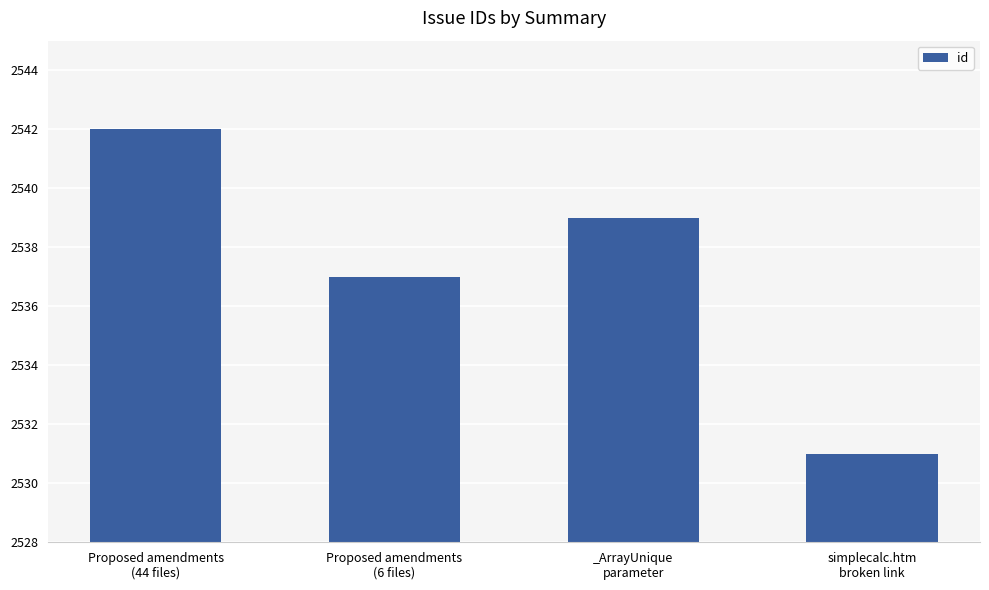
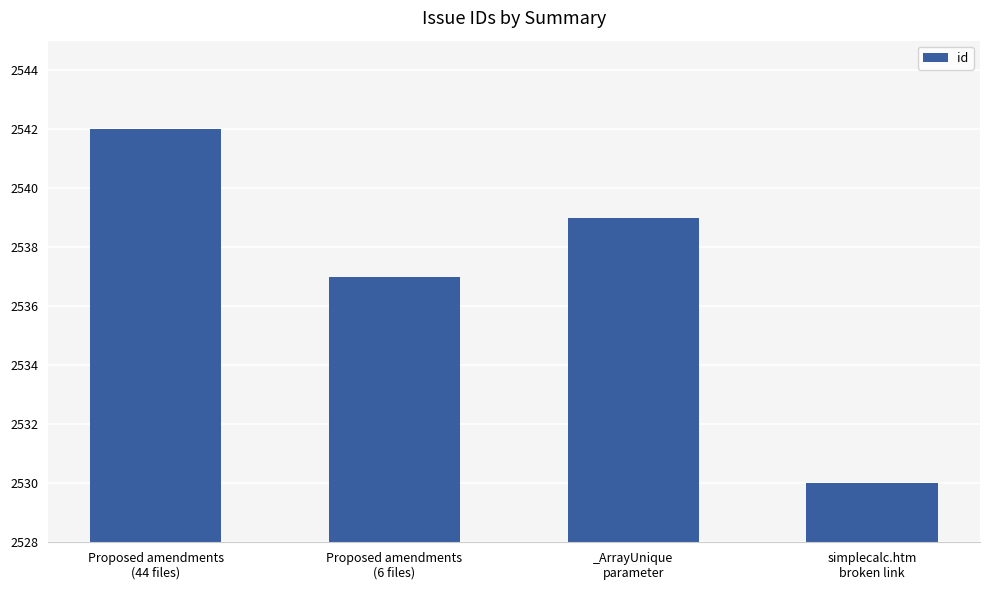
  {
    "Proposed amendments (44 files)": 2542,
    "Proposed amendments (6 files)": 2537,
    "_ArrayUnique parameter": 2539,
-   "simplecalc.htm broken link": 2531
+   "simplecalc.htm broken link": 2530
  }
